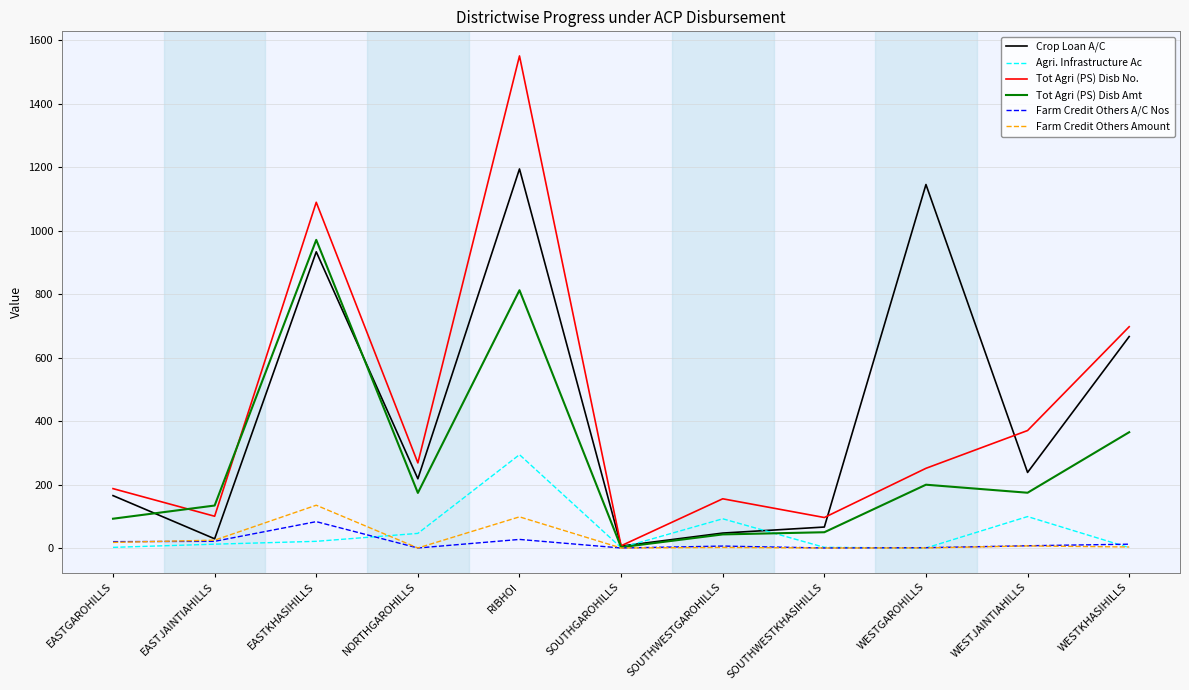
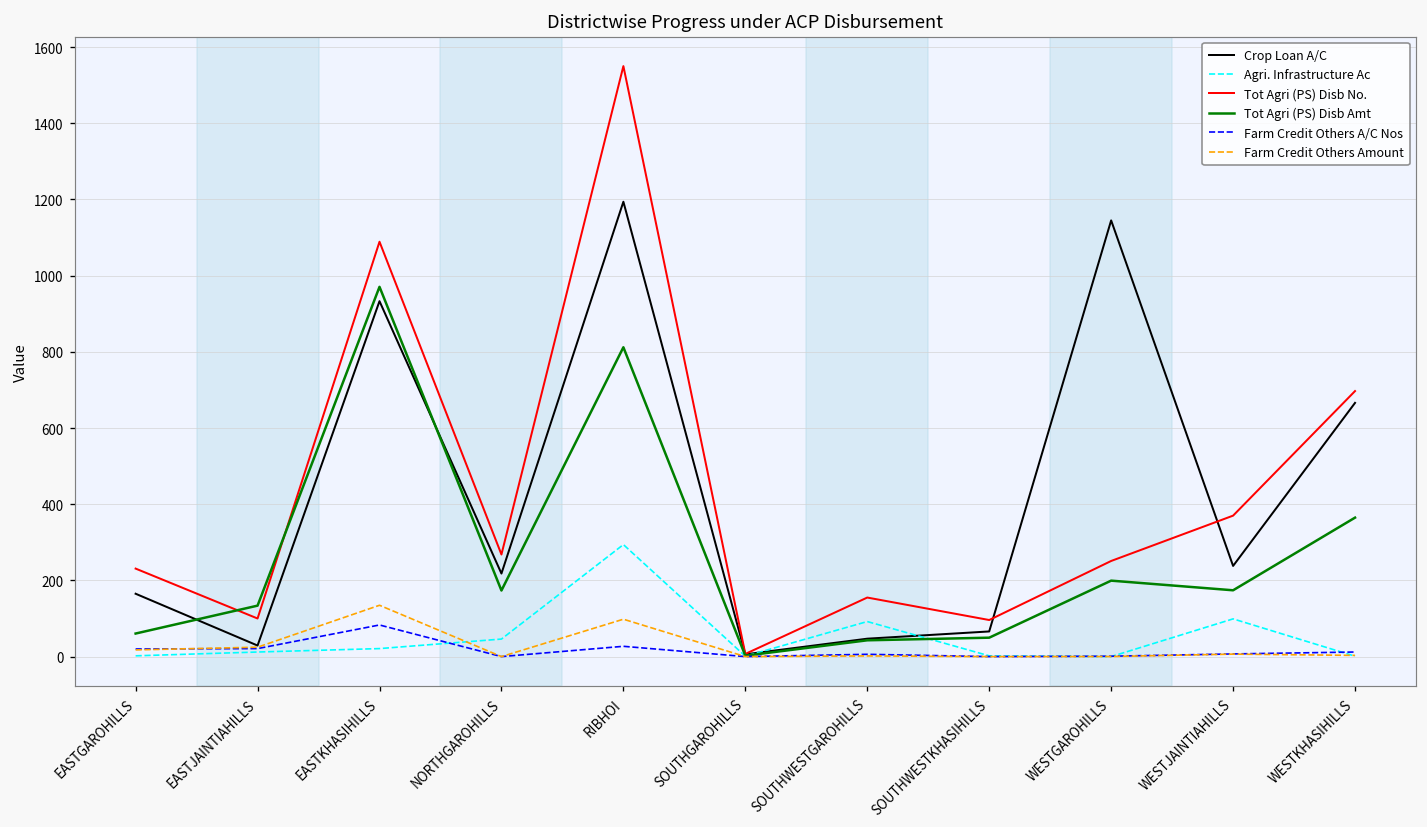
  {
    "Crop Loan A/C": {
      "EASTGAROHILLS": 170,
      "EASTKHASIHILLS": 930,
      "NORTHGAROHILLS": 220,
      "RIBHOI": 1190,
      "SOUTHWESTKHASIHILLS": 70,
      "WESTGAROHILLS": 1150,
      "WESTJAINTIAHILLS": 240,
      "WESTKHASIHILLS": 670
    },
    "Agri. Infrastructure Ac": {
      "EASTGAROHILLS": 0,
      "EASTJAINTIAHILLS": 10,
      "EASTKHASIHILLS": 20,
      "NORTHGAROHILLS": 50,
      "RIBHOI": 290,
      "SOUTHWESTGAROHILLS": 90,
      "WESTJAINTIAHILLS": 100
    },
    "Tot Agri (PS) Disb No.": {
-     "EASTGAROHILLS": 190,
+     "EASTGAROHILLS": 230,
      "EASTJAINTIAHILLS": 100,
      "EASTKHASIHILLS": 1090,
      "NORTHGAROHILLS": 270,
      "RIBHOI": 1550,
      "SOUTHWESTGAROHILLS": 160,
      "SOUTHWESTKHASIHILLS": 100,
      "WESTGAROHILLS": 250,
      "WESTJAINTIAHILLS": 370,
      "WESTKHASIHILLS": 700
    },
    "Tot Agri (PS) Disb Amt": {
-     "EASTGAROHILLS": 90,
+     "EASTGAROHILLS": 60,
      "EASTJAINTIAHILLS": 130,
      "EASTKHASIHILLS": 970,
      "NORTHGAROHILLS": 170,
      "RIBHOI": 810,
      "SOUTHWESTKHASIHILLS": 50,
      "WESTGAROHILLS": 200,
      "WESTJAINTIAHILLS": 170,
      "WESTKHASIHILLS": 360
    },
    "Farm Credit Others A/C Nos": {
      "EASTKHASIHILLS": 80,
      "RIBHOI": 30,
      "WESTKHASIHILLS": 10
    },
    "Farm Credit Others Amount": {
      "EASTKHASIHILLS": 130,
      "RIBHOI": 100
    }
  }
